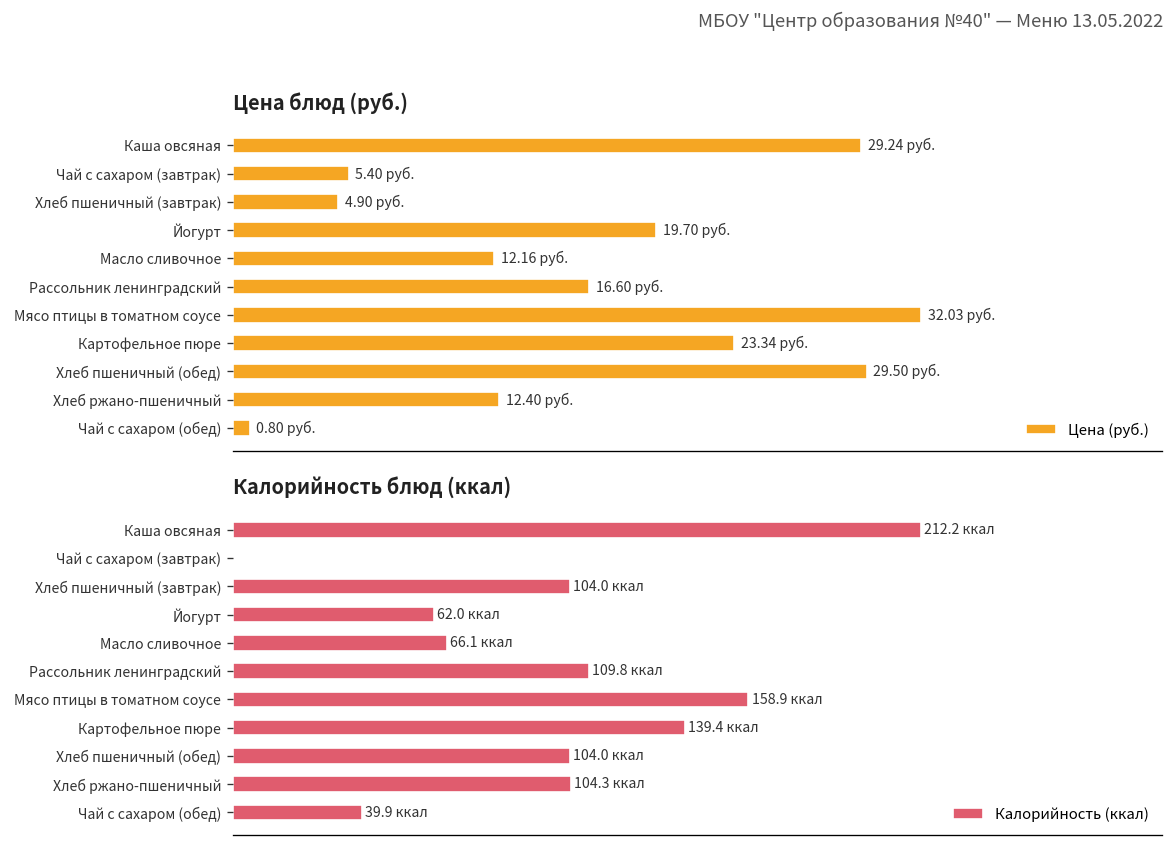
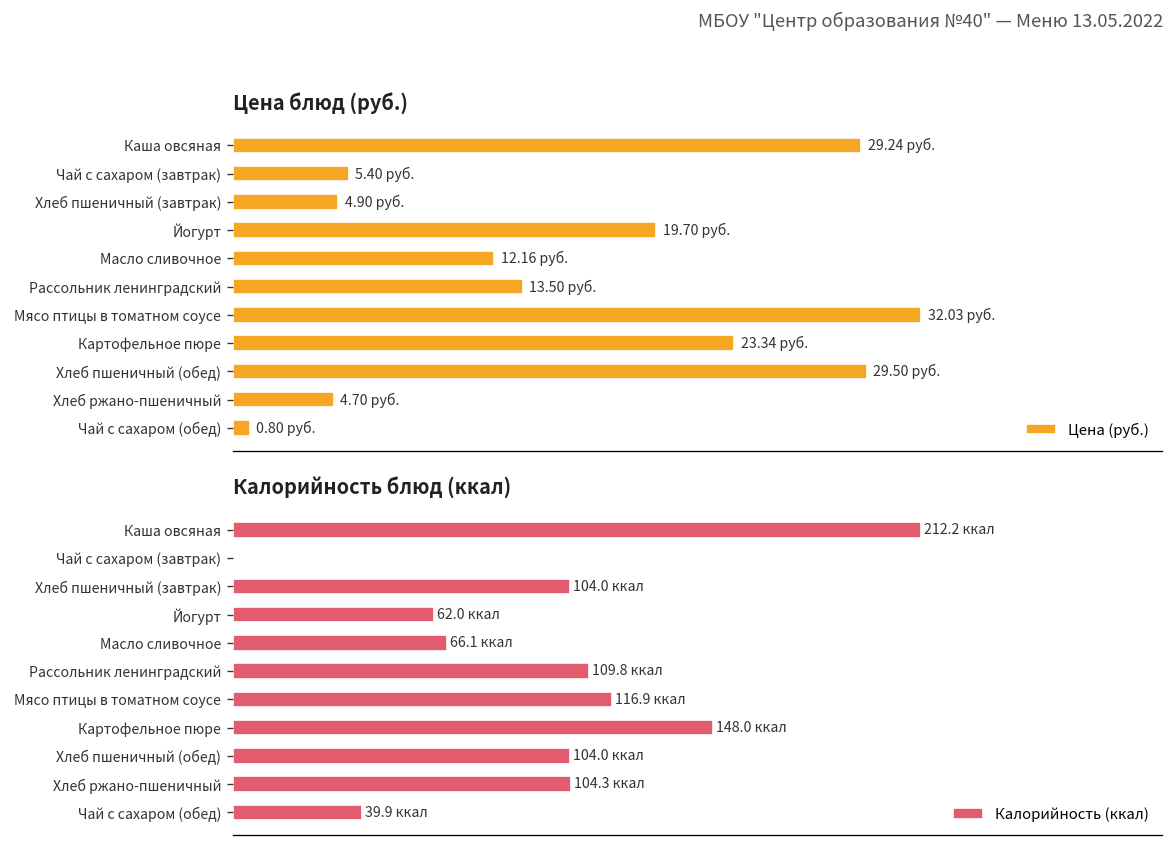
  {
    "Цена блюд (руб.)": {
      "Каша овсяная": 29.24,
      "Чай с сахаром (завтрак)": 5.40,
      "Хлеб пшеничный (завтрак)": 4.90,
      "Йогурт": 19.70,
      "Масло сливочное": 12.16,
-     "Рассольник ленинградский": 16.60,
+     "Рассольник ленинградский": 13.50,
      "Мясо птицы в томатном соусе": 32.03,
      "Картофельное пюре": 23.34,
      "Хлеб пшеничный (обед)": 29.50,
-     "Хлеб ржано-пшеничный": 12.40,
+     "Хлеб ржано-пшеничный": 4.70,
      "Чай с сахаром (обед)": 0.80
    },
    "Калорийность блюд (ккал)": {
      "Каша овсяная": 212.2,
      "Хлеб пшеничный (завтрак)": 104.0,
      "Йогурт": 62.0,
      "Масло сливочное": 66.1,
      "Рассольник ленинградский": 109.8,
-     "Мясо птицы в томатном соусе": 158.9,
-     "Картофельное пюре": 139.4,
+     "Мясо птицы в томатном соусе": 116.9,
+     "Картофельное пюре": 148.0,
      "Хлеб пшеничный (обед)": 104.0,
      "Хлеб ржано-пшеничный": 104.3,
      "Чай с сахаром (обед)": 39.9
    }
  }
